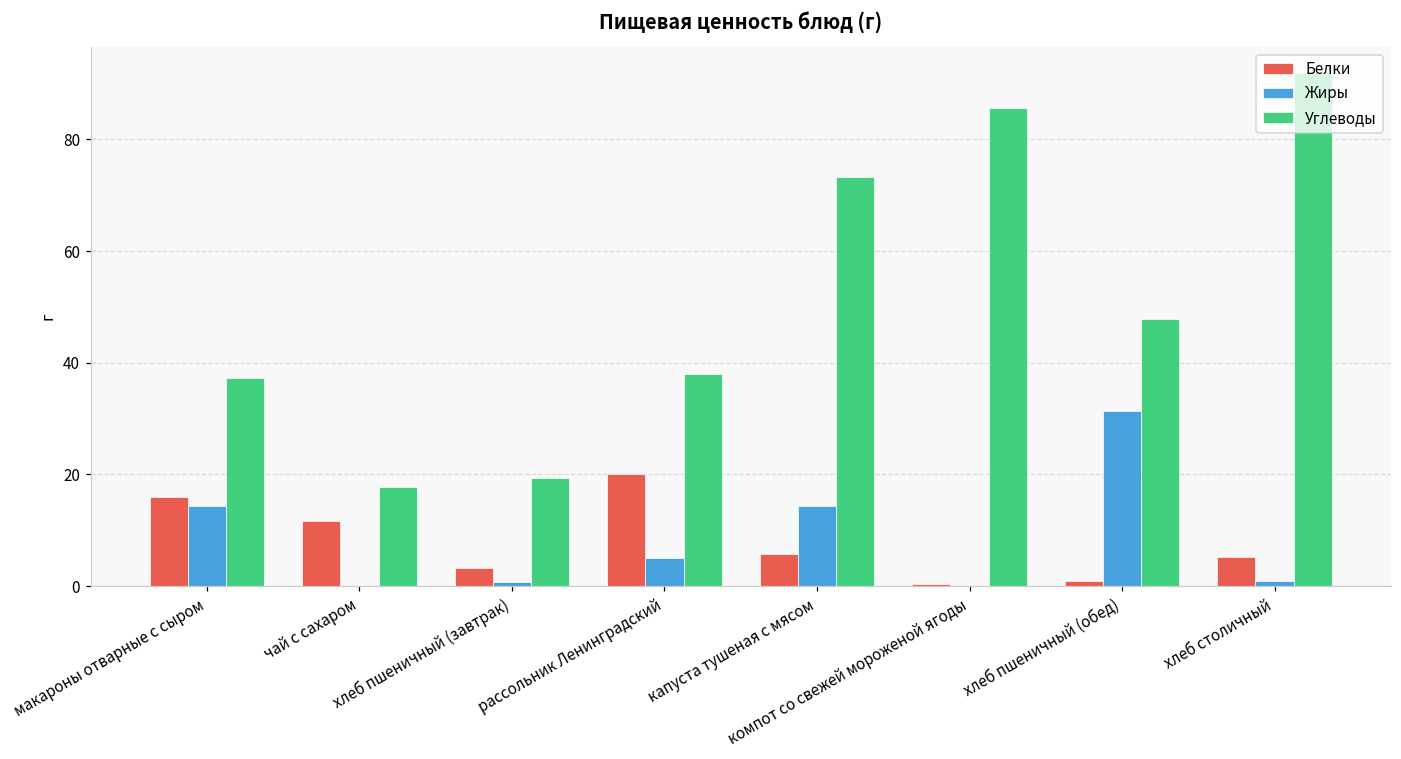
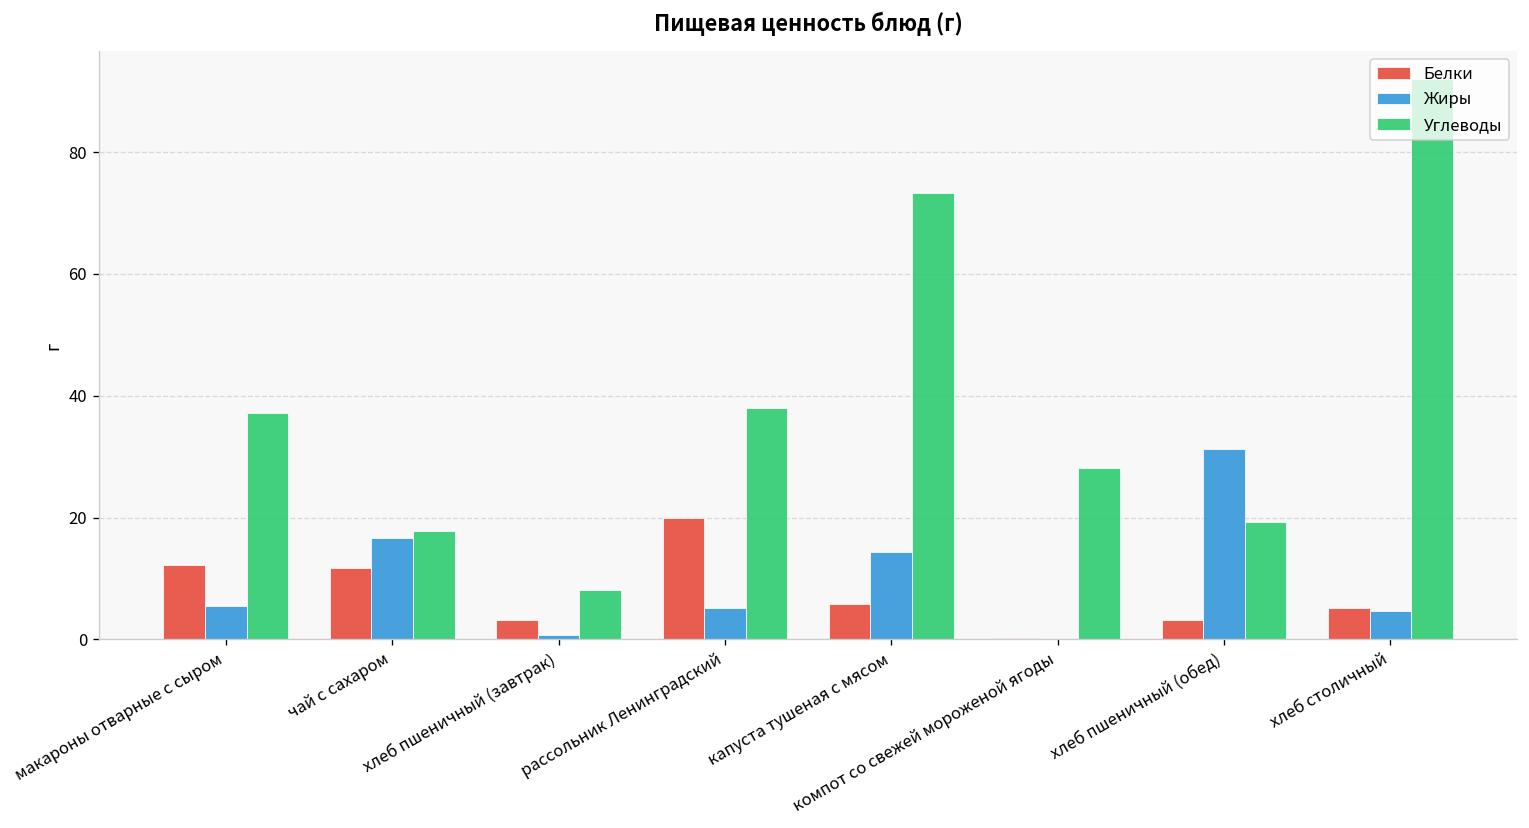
  {
    "Белки": {
-     "макароны отварные с сыром": 16,
+     "макароны отварные с сыром": 12,
      "чай с сахаром": 12,
      "хлеб пшеничный (завтрак)": 3,
      "рассольник Ленинградский": 20,
      "капуста тушеная с мясом": 6,
-     "хлеб пшеничный (обед)": 1,
+     "хлеб пшеничный (обед)": 3,
      "хлеб столичный": 5
    },
    "Жиры": {
-     "макароны отварные с сыром": 14,
-     "чай с сахаром": 0,
+     "макароны отварные с сыром": 6,
+     "чай с сахаром": 17,
      "хлеб пшеничный (завтрак)": 1,
      "рассольник Ленинградский": 5,
      "капуста тушеная с мясом": 14,
      "хлеб пшеничный (обед)": 31,
-     "хлеб столичный": 1
+     "хлеб столичный": 5
    },
    "Углеводы": {
      "макароны отварные с сыром": 37,
      "чай с сахаром": 18,
-     "хлеб пшеничный (завтрак)": 19,
+     "хлеб пшеничный (завтрак)": 8,
      "рассольник Ленинградский": 38,
      "капуста тушеная с мясом": 73,
-     "компот со свежей мороженой ягоды": 86,
-     "хлеб пшеничный (обед)": 48
+     "компот со свежей мороженой ягоды": 28,
+     "хлеб пшеничный (обед)": 19
    }
  }
